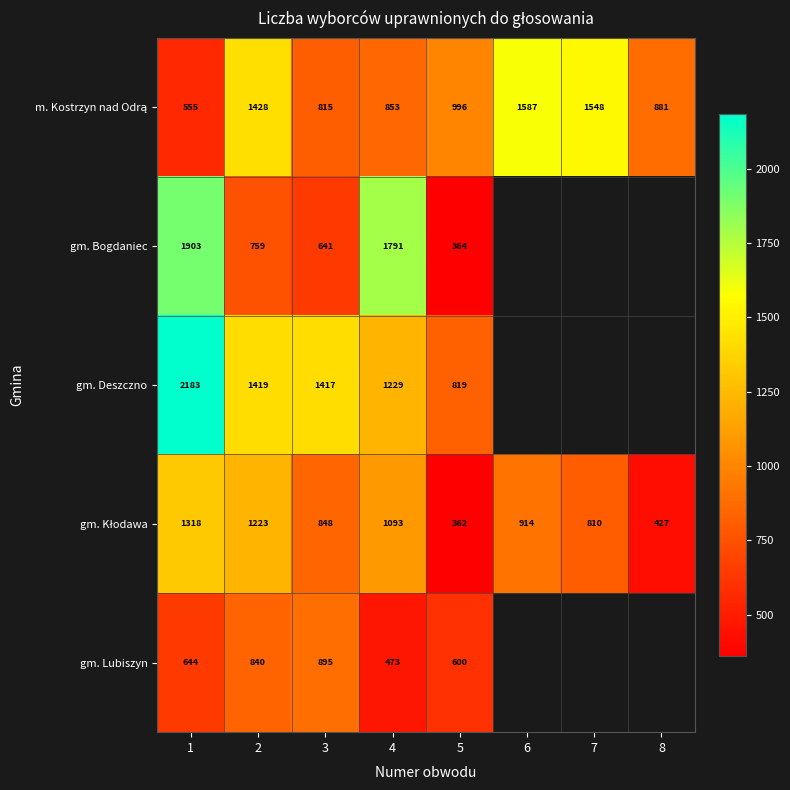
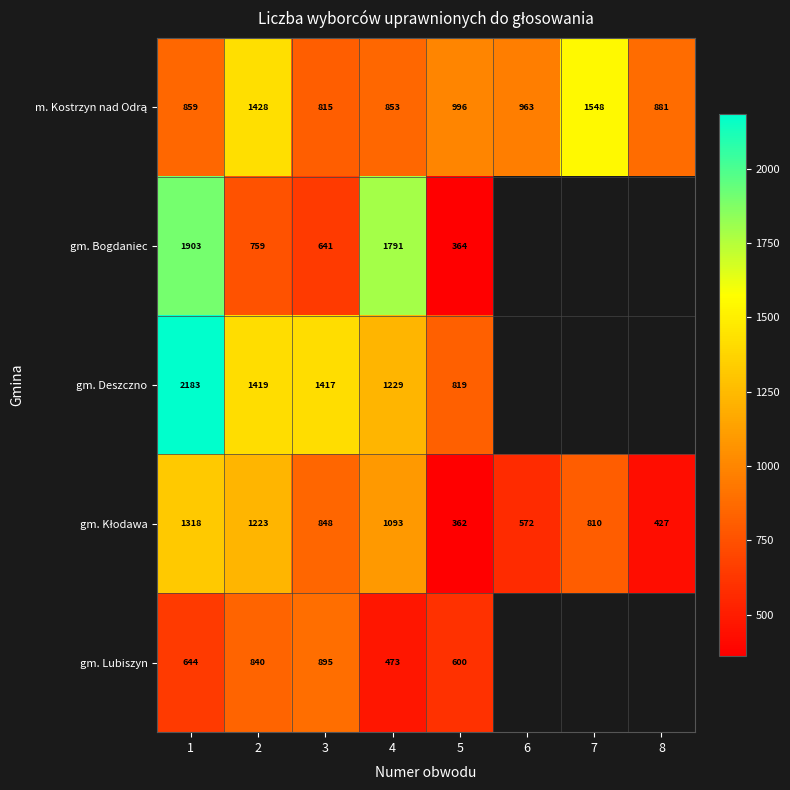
  {
    "m. Kostrzyn nad Odrą": {
-     "1": 555,
+     "1": 859,
      "2": 1428,
      "3": 815,
      "4": 853,
      "5": 996,
-     "6": 1587,
+     "6": 963,
      "7": 1548,
      "8": 881
    },
    "gm. Bogdaniec": {
      "1": 1903,
      "2": 759,
      "3": 641,
      "4": 1791,
      "5": 364
    },
    "gm. Deszczno": {
      "1": 2183,
      "2": 1419,
      "3": 1417,
      "4": 1229,
      "5": 819
    },
    "gm. Kłodawa": {
      "1": 1318,
      "2": 1223,
      "3": 848,
      "4": 1093,
      "5": 362,
-     "6": 914,
+     "6": 572,
      "7": 810,
      "8": 427
    },
    "gm. Lubiszyn": {
      "1": 644,
      "2": 840,
      "3": 895,
      "4": 473,
      "5": 600
    }
  }
